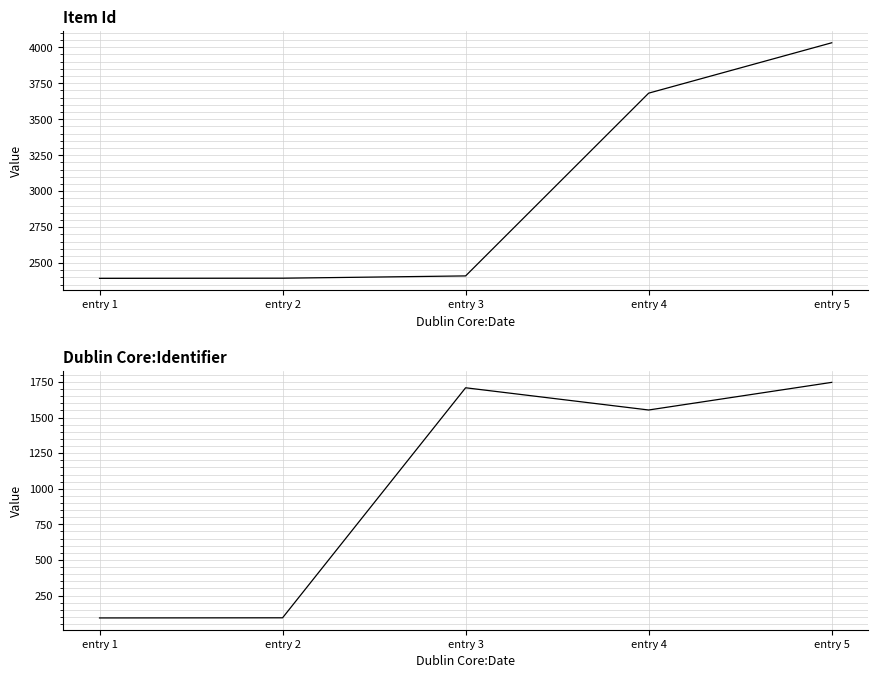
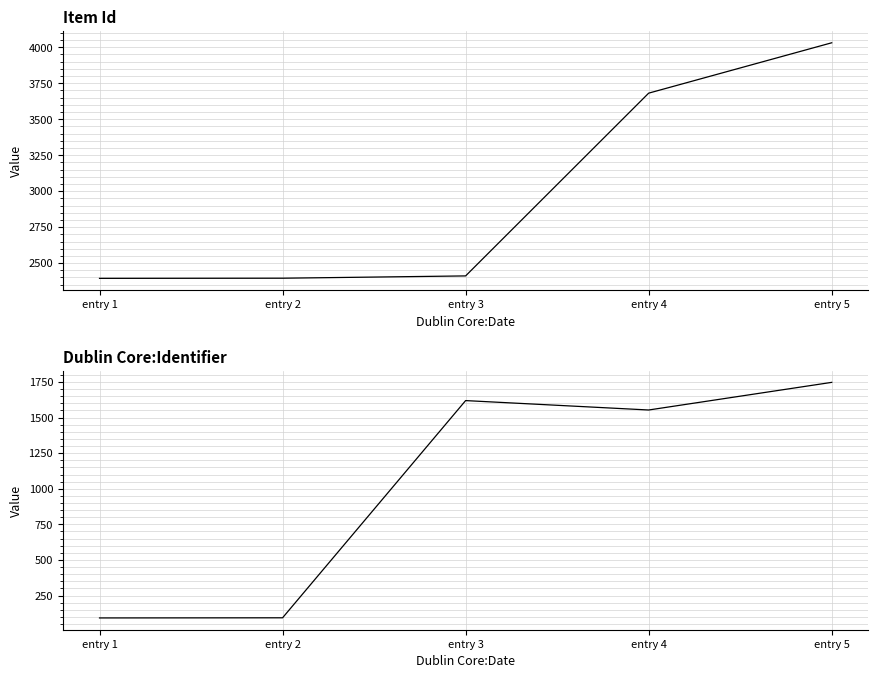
  {
    "Item Id": {
      "entry 1": 2390,
      "entry 2": 2400,
      "entry 3": 2410,
      "entry 4": 3680,
      "entry 5": 4030
    },
    "Dublin Core:Identifier": {
      "entry 1": 90,
      "entry 2": 90,
-     "entry 3": 1710,
+     "entry 3": 1620,
      "entry 4": 1550,
      "entry 5": 1750
    }
  }
